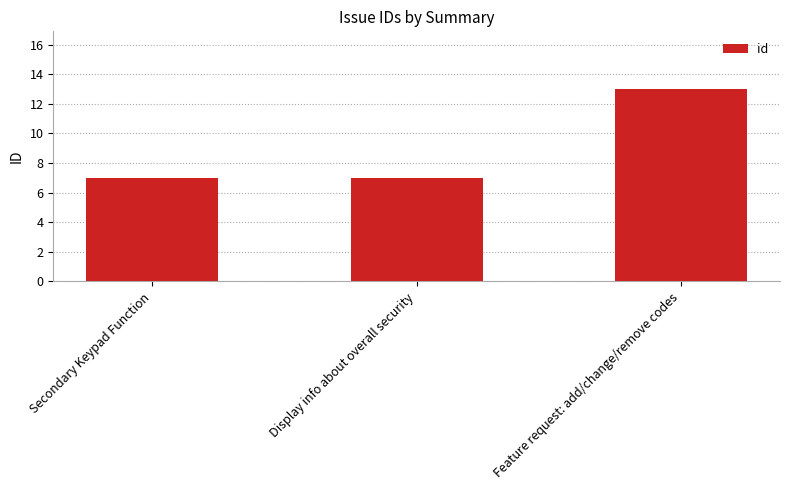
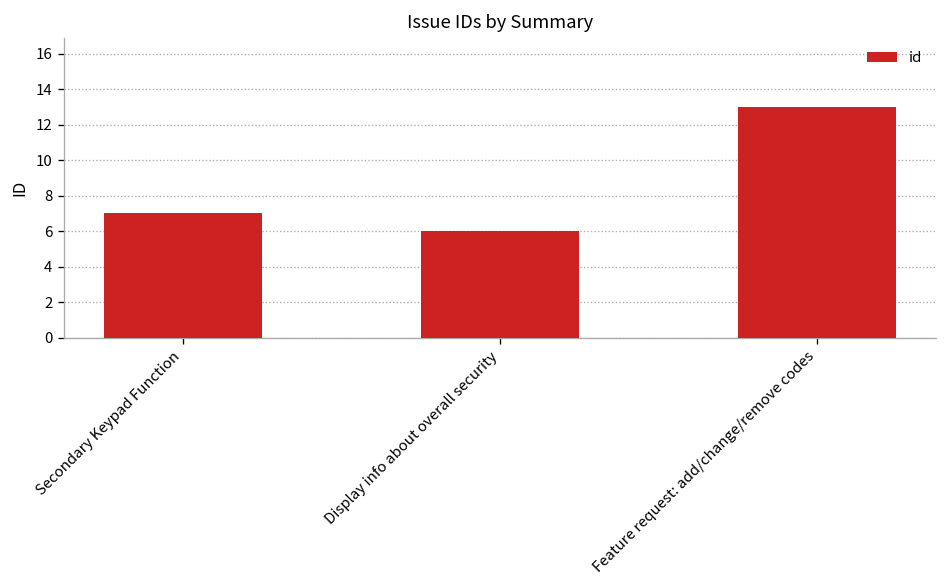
  {
    "Secondary Keypad Function": 7,
-   "Display info about overall security": 7,
+   "Display info about overall security": 6,
    "Feature request: add/change/remove codes": 13
  }
